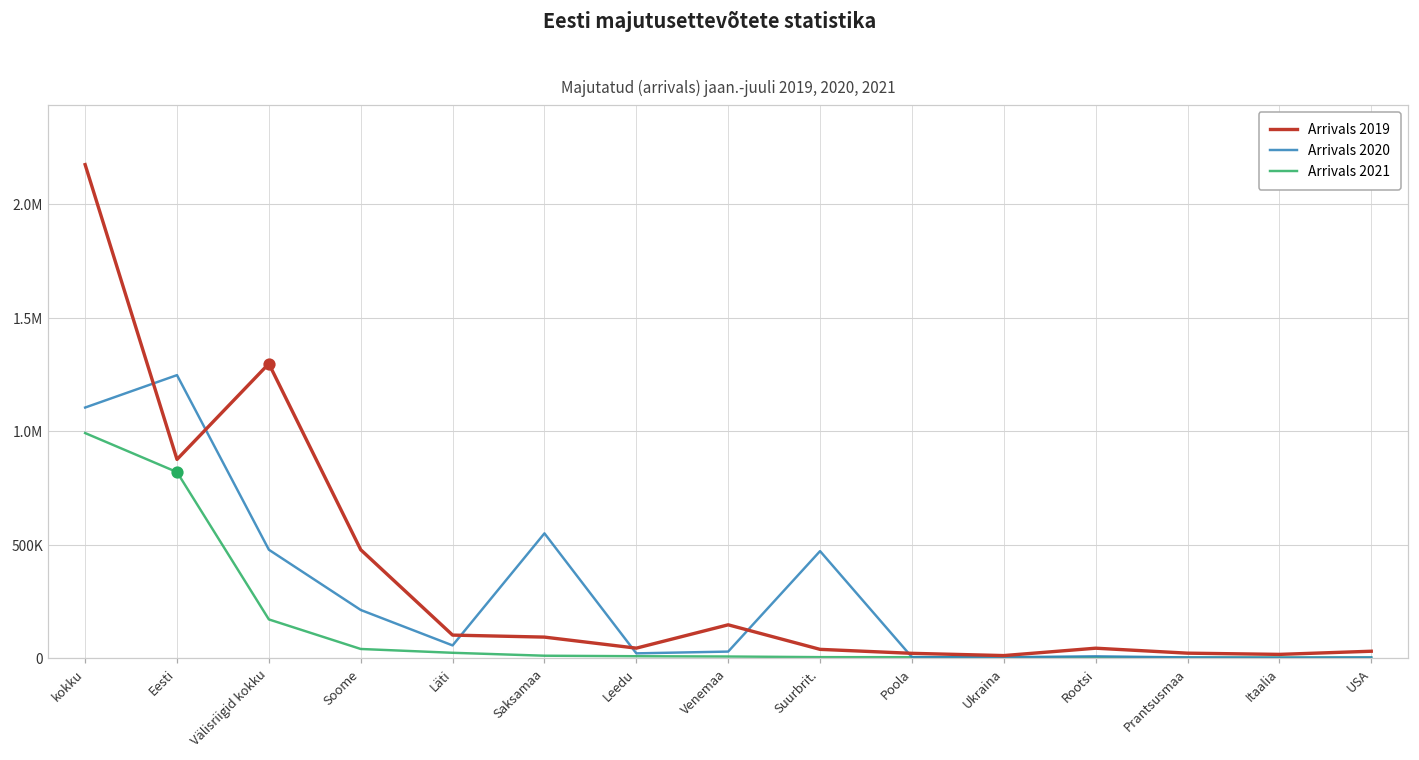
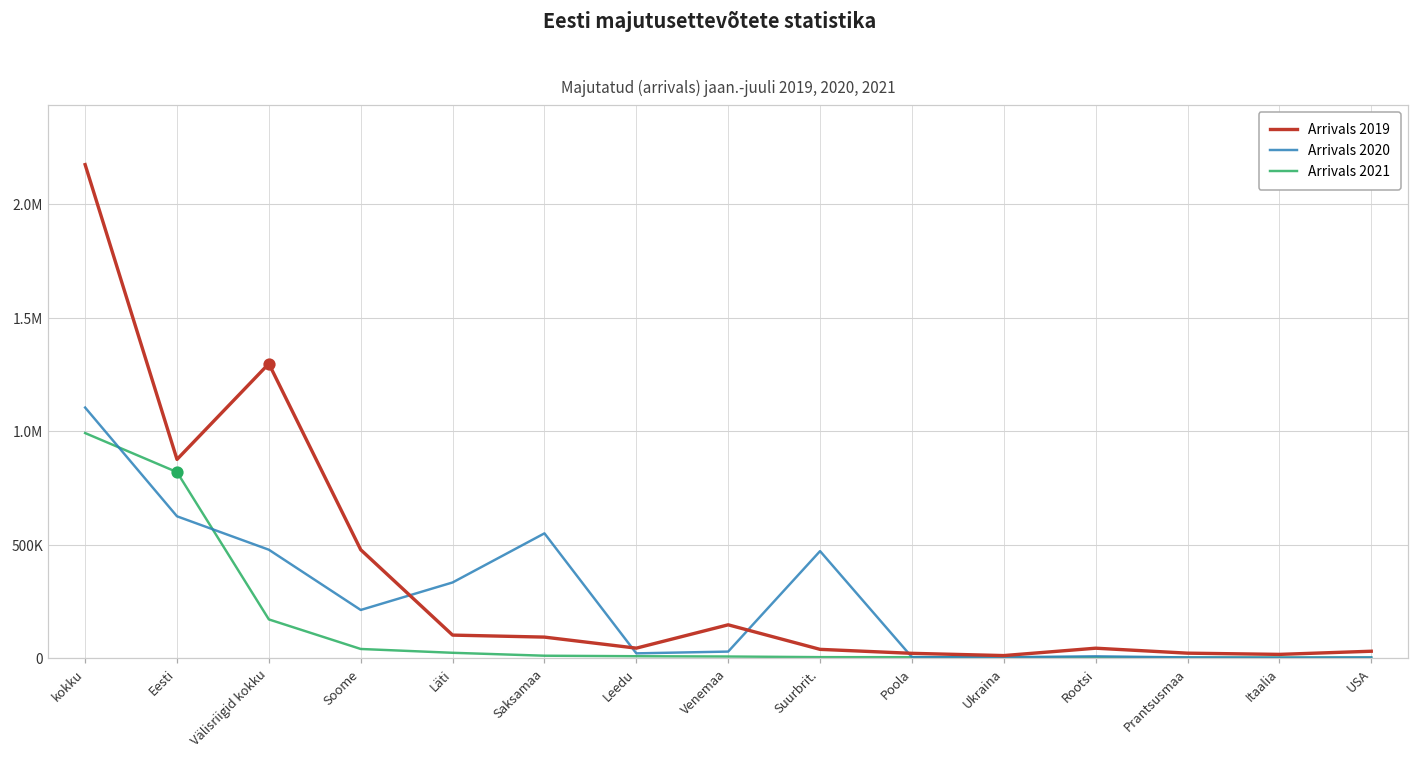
  {
    "Arrivals 2020": {
      "kokku": 1110000,
-     "Eesti": 1250000,
+     "Eesti": 630000,
      "Välisriigid kokku": 480000,
      "Soome": 210000,
-     "Läti": 60000,
+     "Läti": 330000,
      "Saksamaa": 550000,
      "Leedu": 20000,
      "Venemaa": 30000,
      "Suurbrit.": 470000
    }
  }
